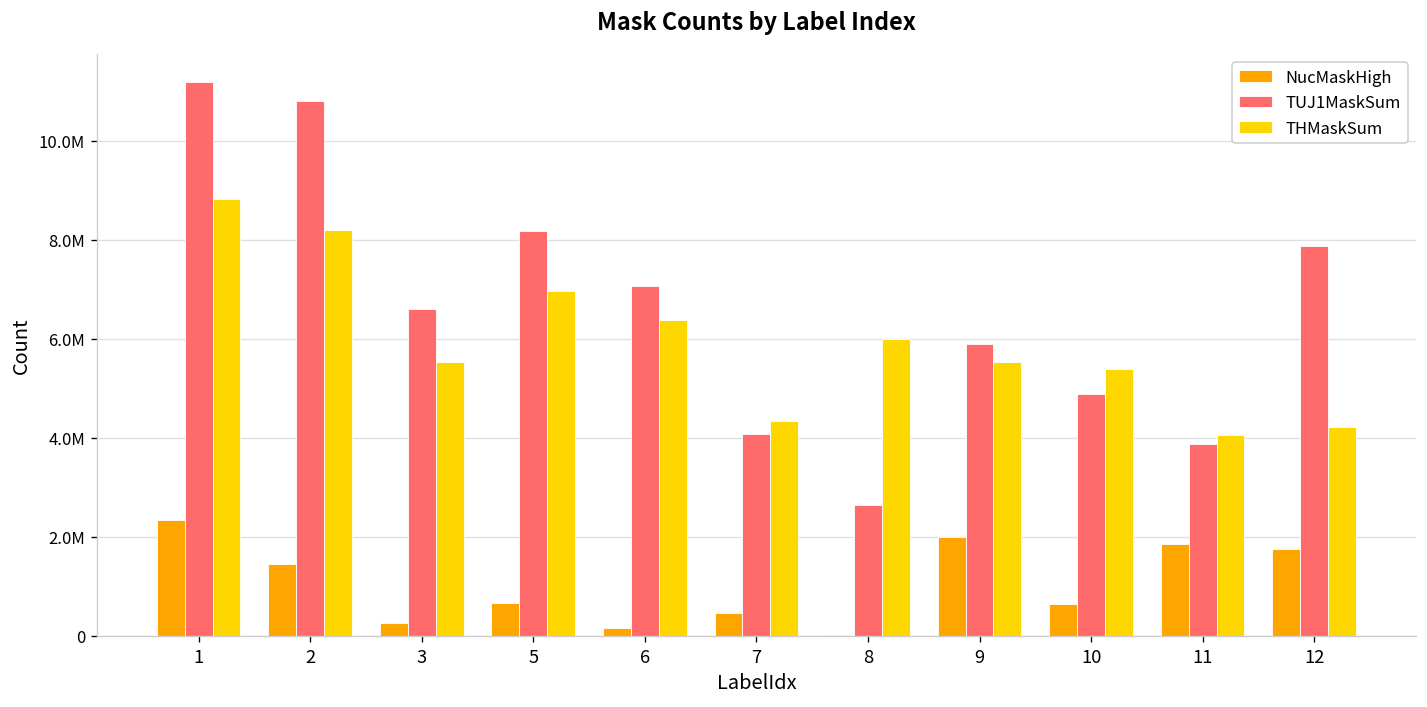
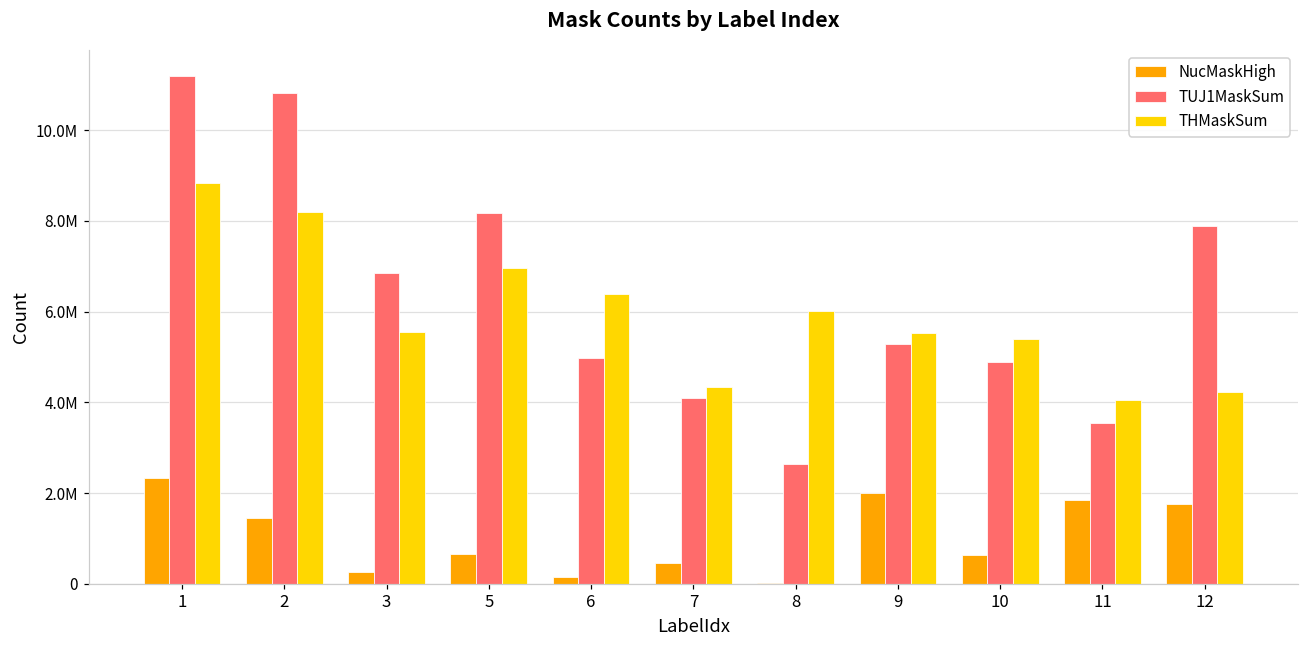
  {
    "TUJ1MaskSum": {
      "1": 11200000,
      "2": 10800000,
-     "3": 6600000,
+     "3": 6800000,
      "5": 8200000,
-     "6": 7100000,
+     "6": 5000000,
      "7": 4100000,
      "8": 2600000,
-     "9": 5900000,
+     "9": 5300000,
      "10": 4900000,
-     "11": 3900000,
+     "11": 3500000,
      "12": 7900000
    }
  }
